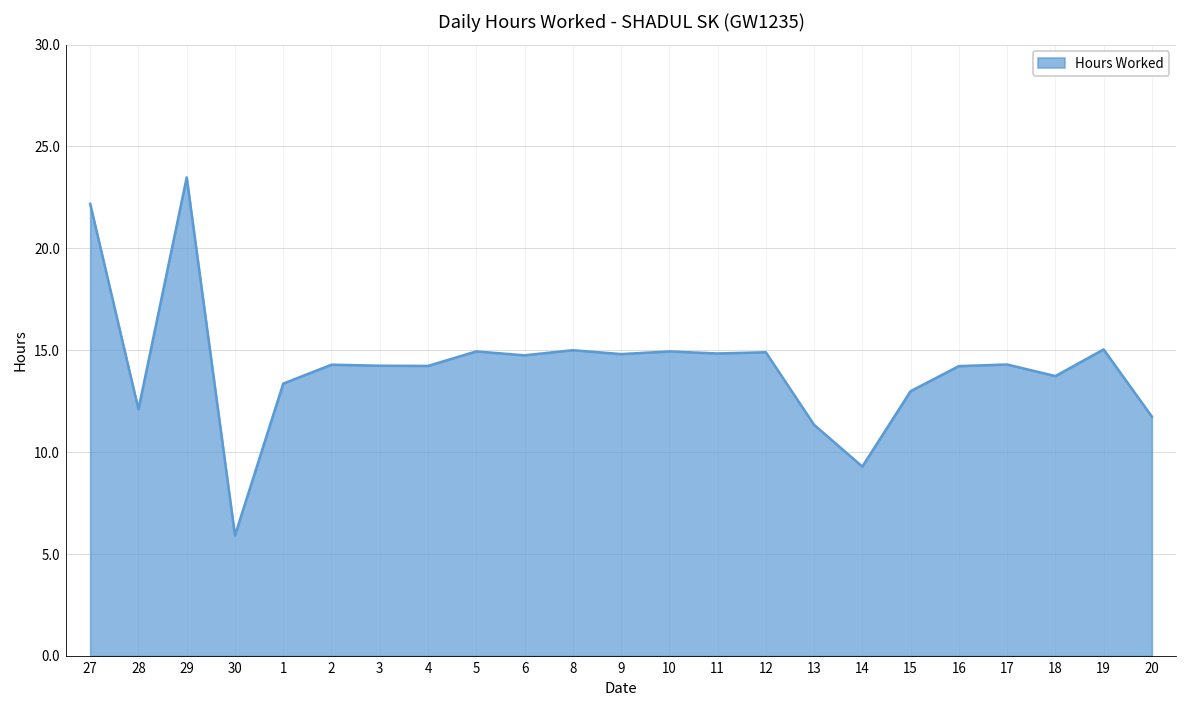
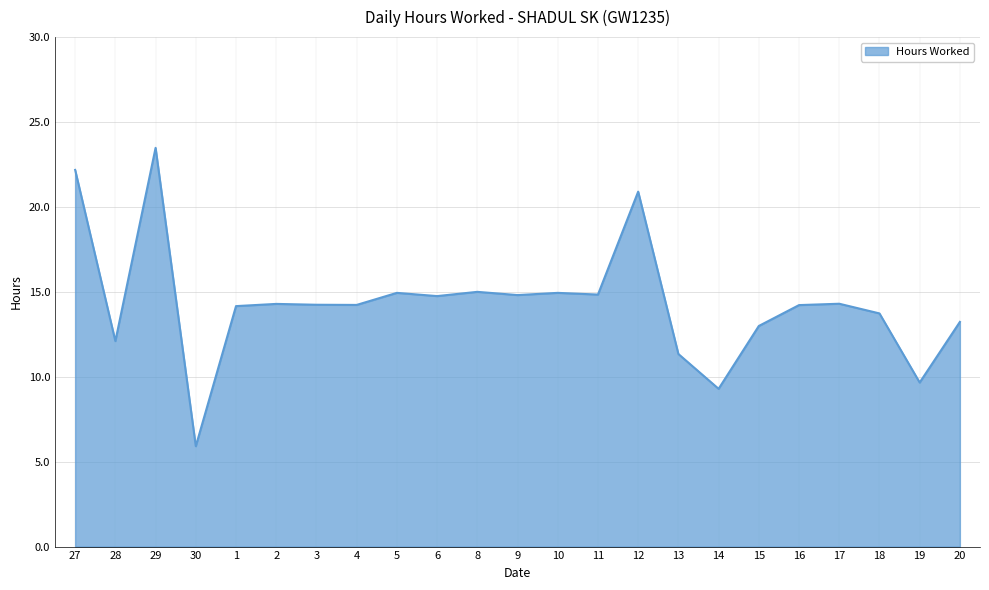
  {
    "27": 22.2,
    "28": 12.1,
    "29": 23.5,
    "30": 5.9,
-   "1": 13.4,
+   "1": 14.2,
    "2": 14.3,
    "3": 14.2,
    "4": 14.2,
    "5": 14.9,
    "6": 14.8,
    "8": 15.0,
    "9": 14.8,
    "10": 14.9,
    "11": 14.8,
-   "12": 14.9,
+   "12": 20.9,
    "13": 11.3,
    "14": 9.3,
    "15": 13.0,
    "16": 14.2,
    "17": 14.3,
    "18": 13.7,
-   "19": 15.0,
-   "20": 11.7
+   "19": 9.7,
+   "20": 13.2
  }
